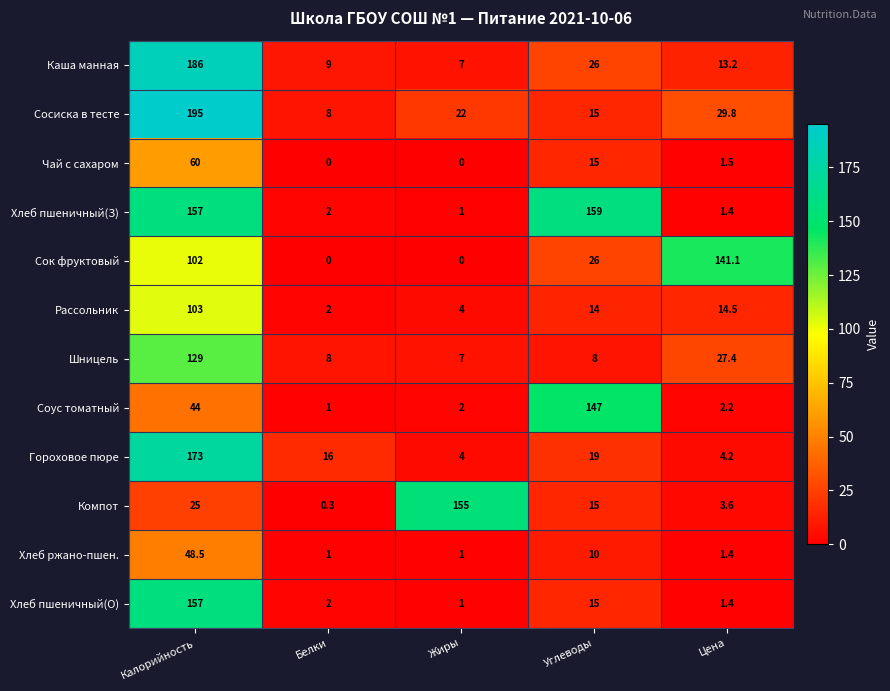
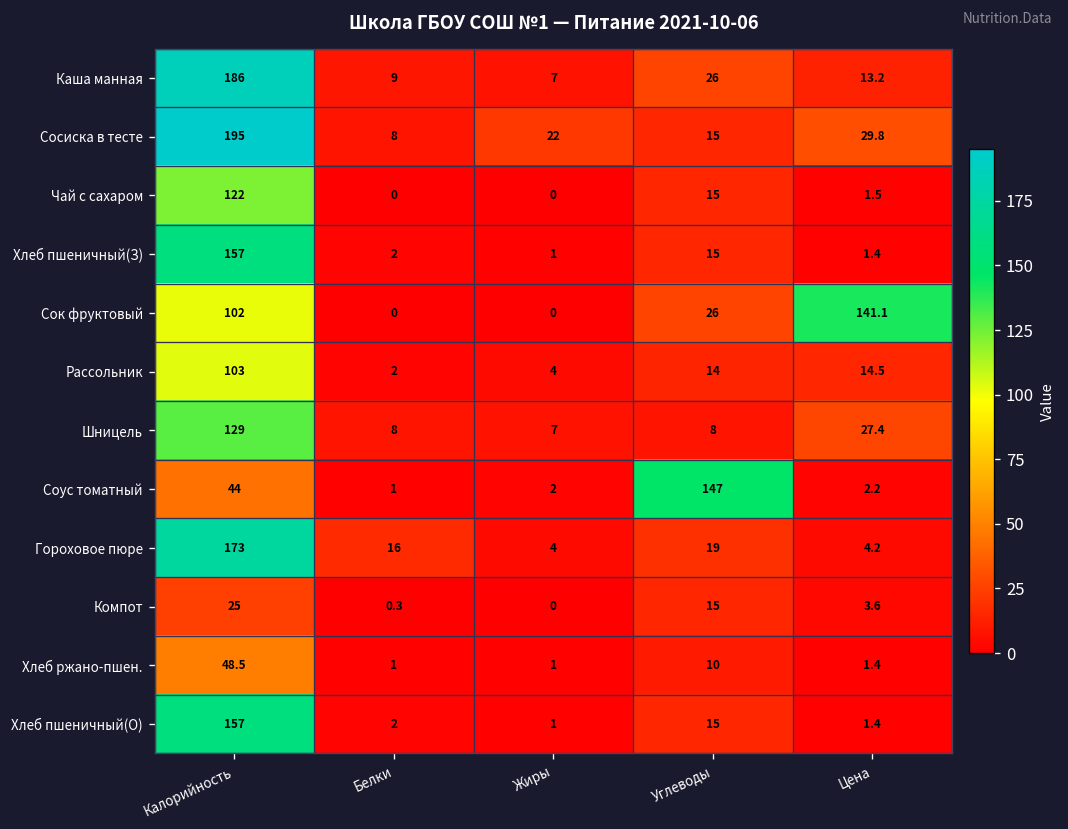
  {
    "Каша манная": {
      "Калорийность": 186,
      "Белки": 9,
      "Жиры": 7,
      "Углеводы": 26,
      "Цена": 13.2
    },
    "Сосиска в тесте": {
      "Калорийность": 195,
      "Белки": 8,
      "Жиры": 22,
      "Углеводы": 15,
      "Цена": 29.8
    },
    "Чай с сахаром": {
-     "Калорийность": 60,
+     "Калорийность": 122,
      "Белки": 0,
      "Жиры": 0,
      "Углеводы": 15,
      "Цена": 1.5
    },
    "Хлеб пшеничный(З)": {
      "Калорийность": 157,
      "Белки": 2,
      "Жиры": 1,
-     "Углеводы": 159,
+     "Углеводы": 15,
      "Цена": 1.4
    },
    "Сок фруктовый": {
      "Калорийность": 102,
      "Белки": 0,
      "Жиры": 0,
      "Углеводы": 26,
      "Цена": 141.1
    },
    "Рассольник": {
      "Калорийность": 103,
      "Белки": 2,
      "Жиры": 4,
      "Углеводы": 14,
      "Цена": 14.5
    },
    "Шницель": {
      "Калорийность": 129,
      "Белки": 8,
      "Жиры": 7,
      "Углеводы": 8,
      "Цена": 27.4
    },
    "Соус томатный": {
      "Калорийность": 44,
      "Белки": 1,
      "Жиры": 2,
      "Углеводы": 147,
      "Цена": 2.2
    },
    "Гороховое пюре": {
      "Калорийность": 173,
      "Белки": 16,
      "Жиры": 4,
      "Углеводы": 19,
      "Цена": 4.2
    },
    "Компот": {
      "Калорийность": 25,
      "Белки": 0.3,
-     "Жиры": 155,
+     "Жиры": 0,
      "Углеводы": 15,
      "Цена": 3.6
    },
    "Хлеб ржано-пшен.": {
      "Калорийность": 48.5,
      "Белки": 1,
      "Жиры": 1,
      "Углеводы": 10,
      "Цена": 1.4
    },
    "Хлеб пшеничный(О)": {
      "Калорийность": 157,
      "Белки": 2,
      "Жиры": 1,
      "Углеводы": 15,
      "Цена": 1.4
    }
  }
